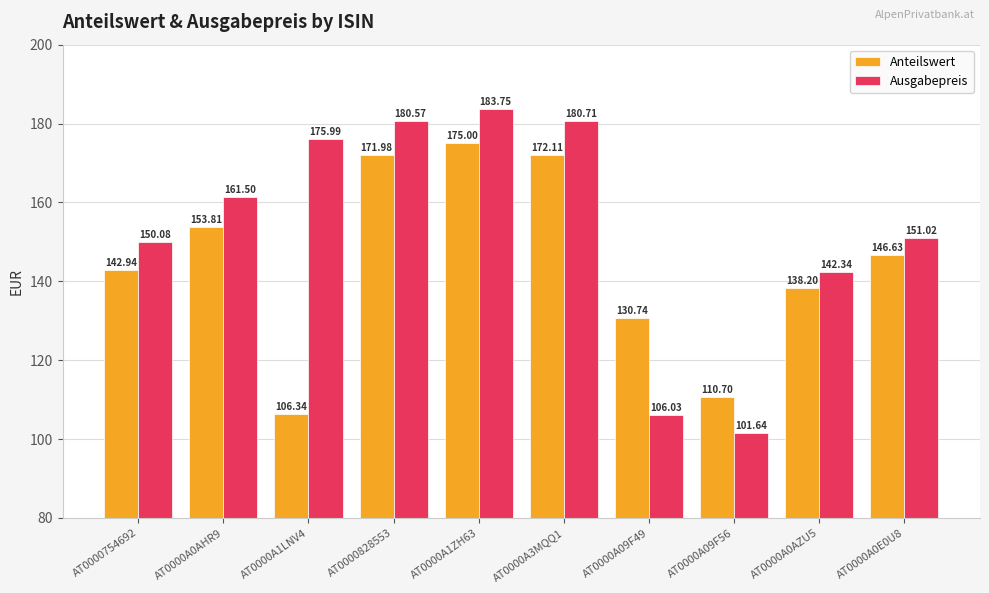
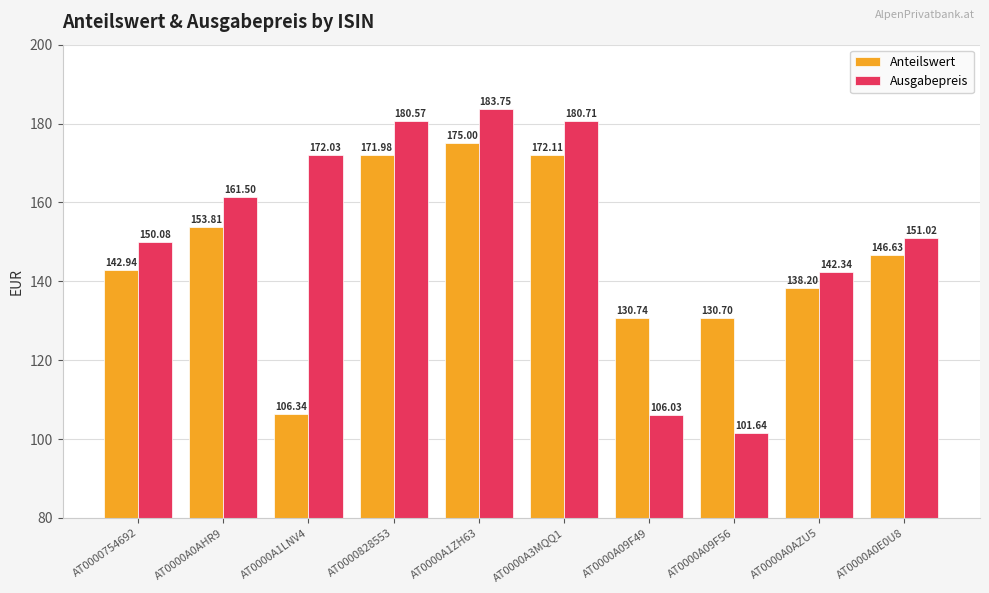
  {
    "Anteilswert": {
      "AT0000754692": 142.94,
      "AT0000A0AHR9": 153.81,
      "AT0000A1LNV4": 106.34,
      "AT0000828553": 171.98,
      "AT0000A1ZH63": 175.00,
      "AT0000A3MQQ1": 172.11,
      "AT0000A09F49": 130.74,
-     "AT0000A09F56": 110.70,
+     "AT0000A09F56": 130.70,
      "AT0000A0AZU5": 138.20,
      "AT0000A0E0U8": 146.63
    },
    "Ausgabepreis": {
      "AT0000754692": 150.08,
      "AT0000A0AHR9": 161.50,
-     "AT0000A1LNV4": 175.99,
+     "AT0000A1LNV4": 172.03,
      "AT0000828553": 180.57,
      "AT0000A1ZH63": 183.75,
      "AT0000A3MQQ1": 180.71,
      "AT0000A09F49": 106.03,
      "AT0000A09F56": 101.64,
      "AT0000A0AZU5": 142.34,
      "AT0000A0E0U8": 151.02
    }
  }
